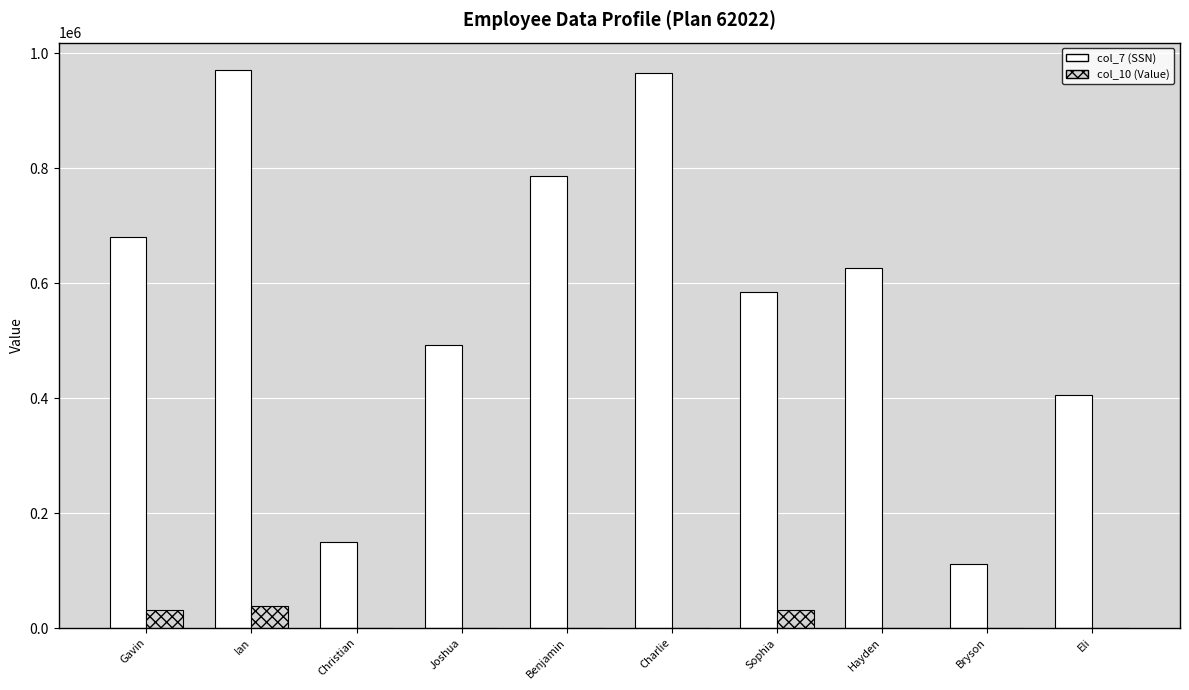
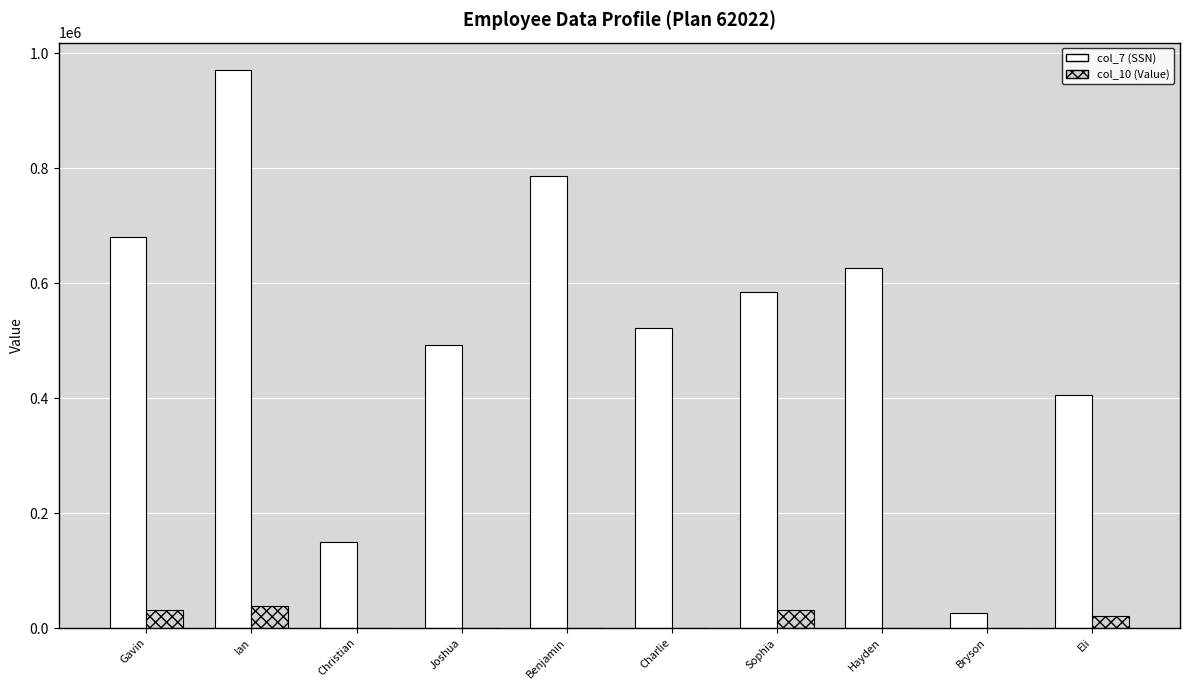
  {
    "col_7 (SSN)": {
      "Gavin": 680000,
      "Ian": 970000,
      "Christian": 150000,
      "Joshua": 490000,
      "Benjamin": 790000,
-     "Charlie": 960000,
+     "Charlie": 520000,
      "Sophia": 580000,
      "Hayden": 630000,
-     "Bryson": 110000,
+     "Bryson": 30000,
      "Eli": 410000
    },
    "col_10 (Value)": {
      "Gavin": 30000,
      "Ian": 40000,
      "Sophia": 30000,
-     "Eli": 0
+     "Eli": 20000
    }
  }
